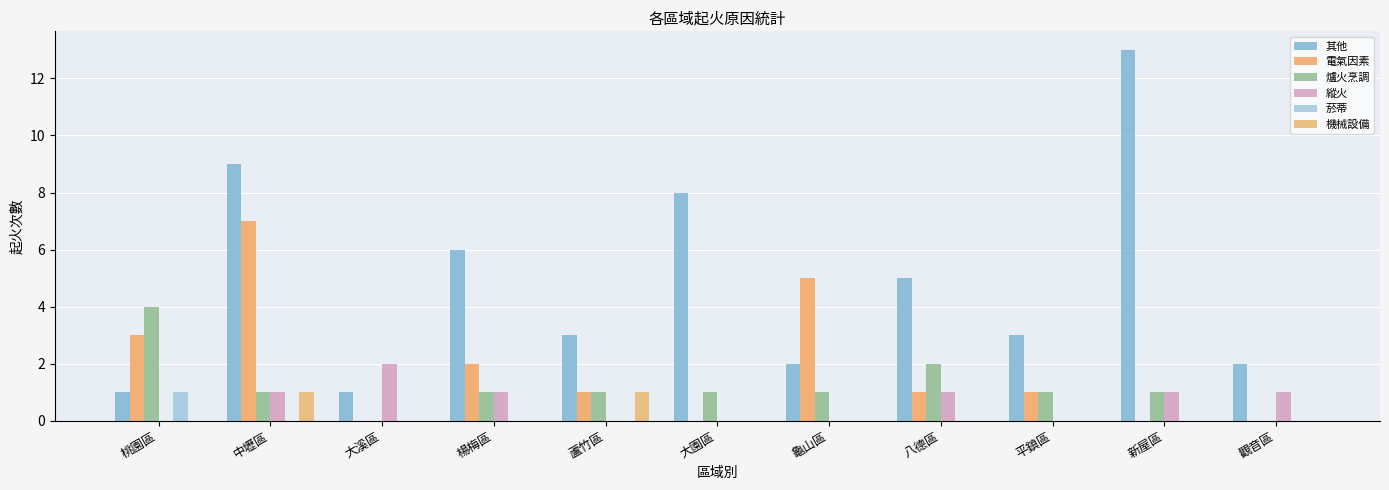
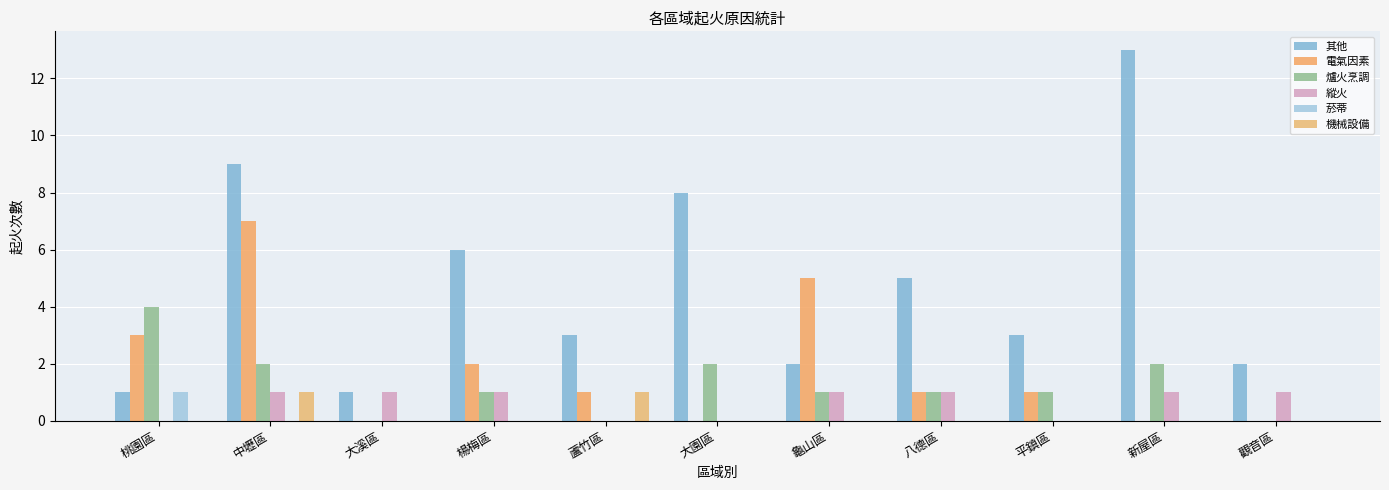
  {
    "爐火烹調": {
      "桃園區": 4,
-     "中壢區": 1,
+     "中壢區": 2,
      "大溪區": 0,
      "楊梅區": 1,
-     "蘆竹區": 1,
-     "大園區": 1,
+     "蘆竹區": 0,
+     "大園區": 2,
      "龜山區": 1,
-     "八德區": 2,
+     "八德區": 1,
      "平鎮區": 1,
-     "新屋區": 1,
+     "新屋區": 2,
      "觀音區": 0
    },
    "縱火": {
      "桃園區": 0,
      "中壢區": 1,
-     "大溪區": 2,
+     "大溪區": 1,
      "楊梅區": 1,
      "蘆竹區": 0,
      "大園區": 0,
-     "龜山區": 0,
+     "龜山區": 1,
      "八德區": 1,
      "平鎮區": 0,
      "新屋區": 1,
      "觀音區": 1
    }
  }
